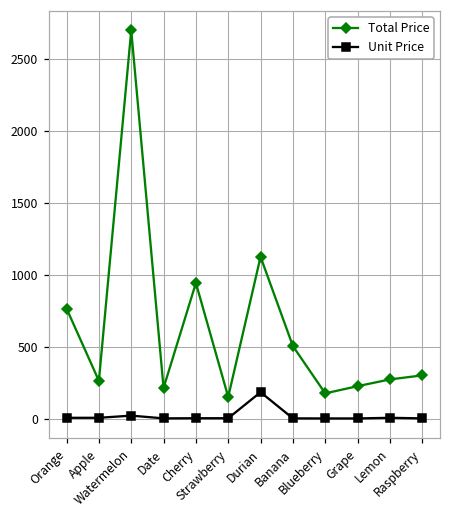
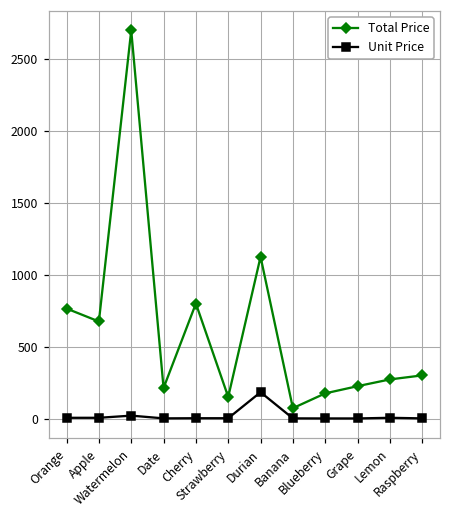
  {
    "Total Price": {
      "Orange": 770,
-     "Apple": 260,
+     "Apple": 680,
      "Watermelon": 2700,
      "Date": 210,
-     "Cherry": 940,
+     "Cherry": 800,
      "Strawberry": 150,
      "Durian": 1130,
-     "Banana": 500,
+     "Banana": 70,
      "Blueberry": 180,
      "Grape": 230,
      "Lemon": 270,
      "Raspberry": 300
    },
    "Unit Price": {
      "Orange": 10,
      "Apple": 10,
      "Watermelon": 20,
      "Date": 0,
      "Cherry": 0,
      "Strawberry": 0,
      "Durian": 180,
      "Banana": 0,
      "Blueberry": 0,
      "Grape": 0,
      "Lemon": 10,
      "Raspberry": 0
    }
  }
